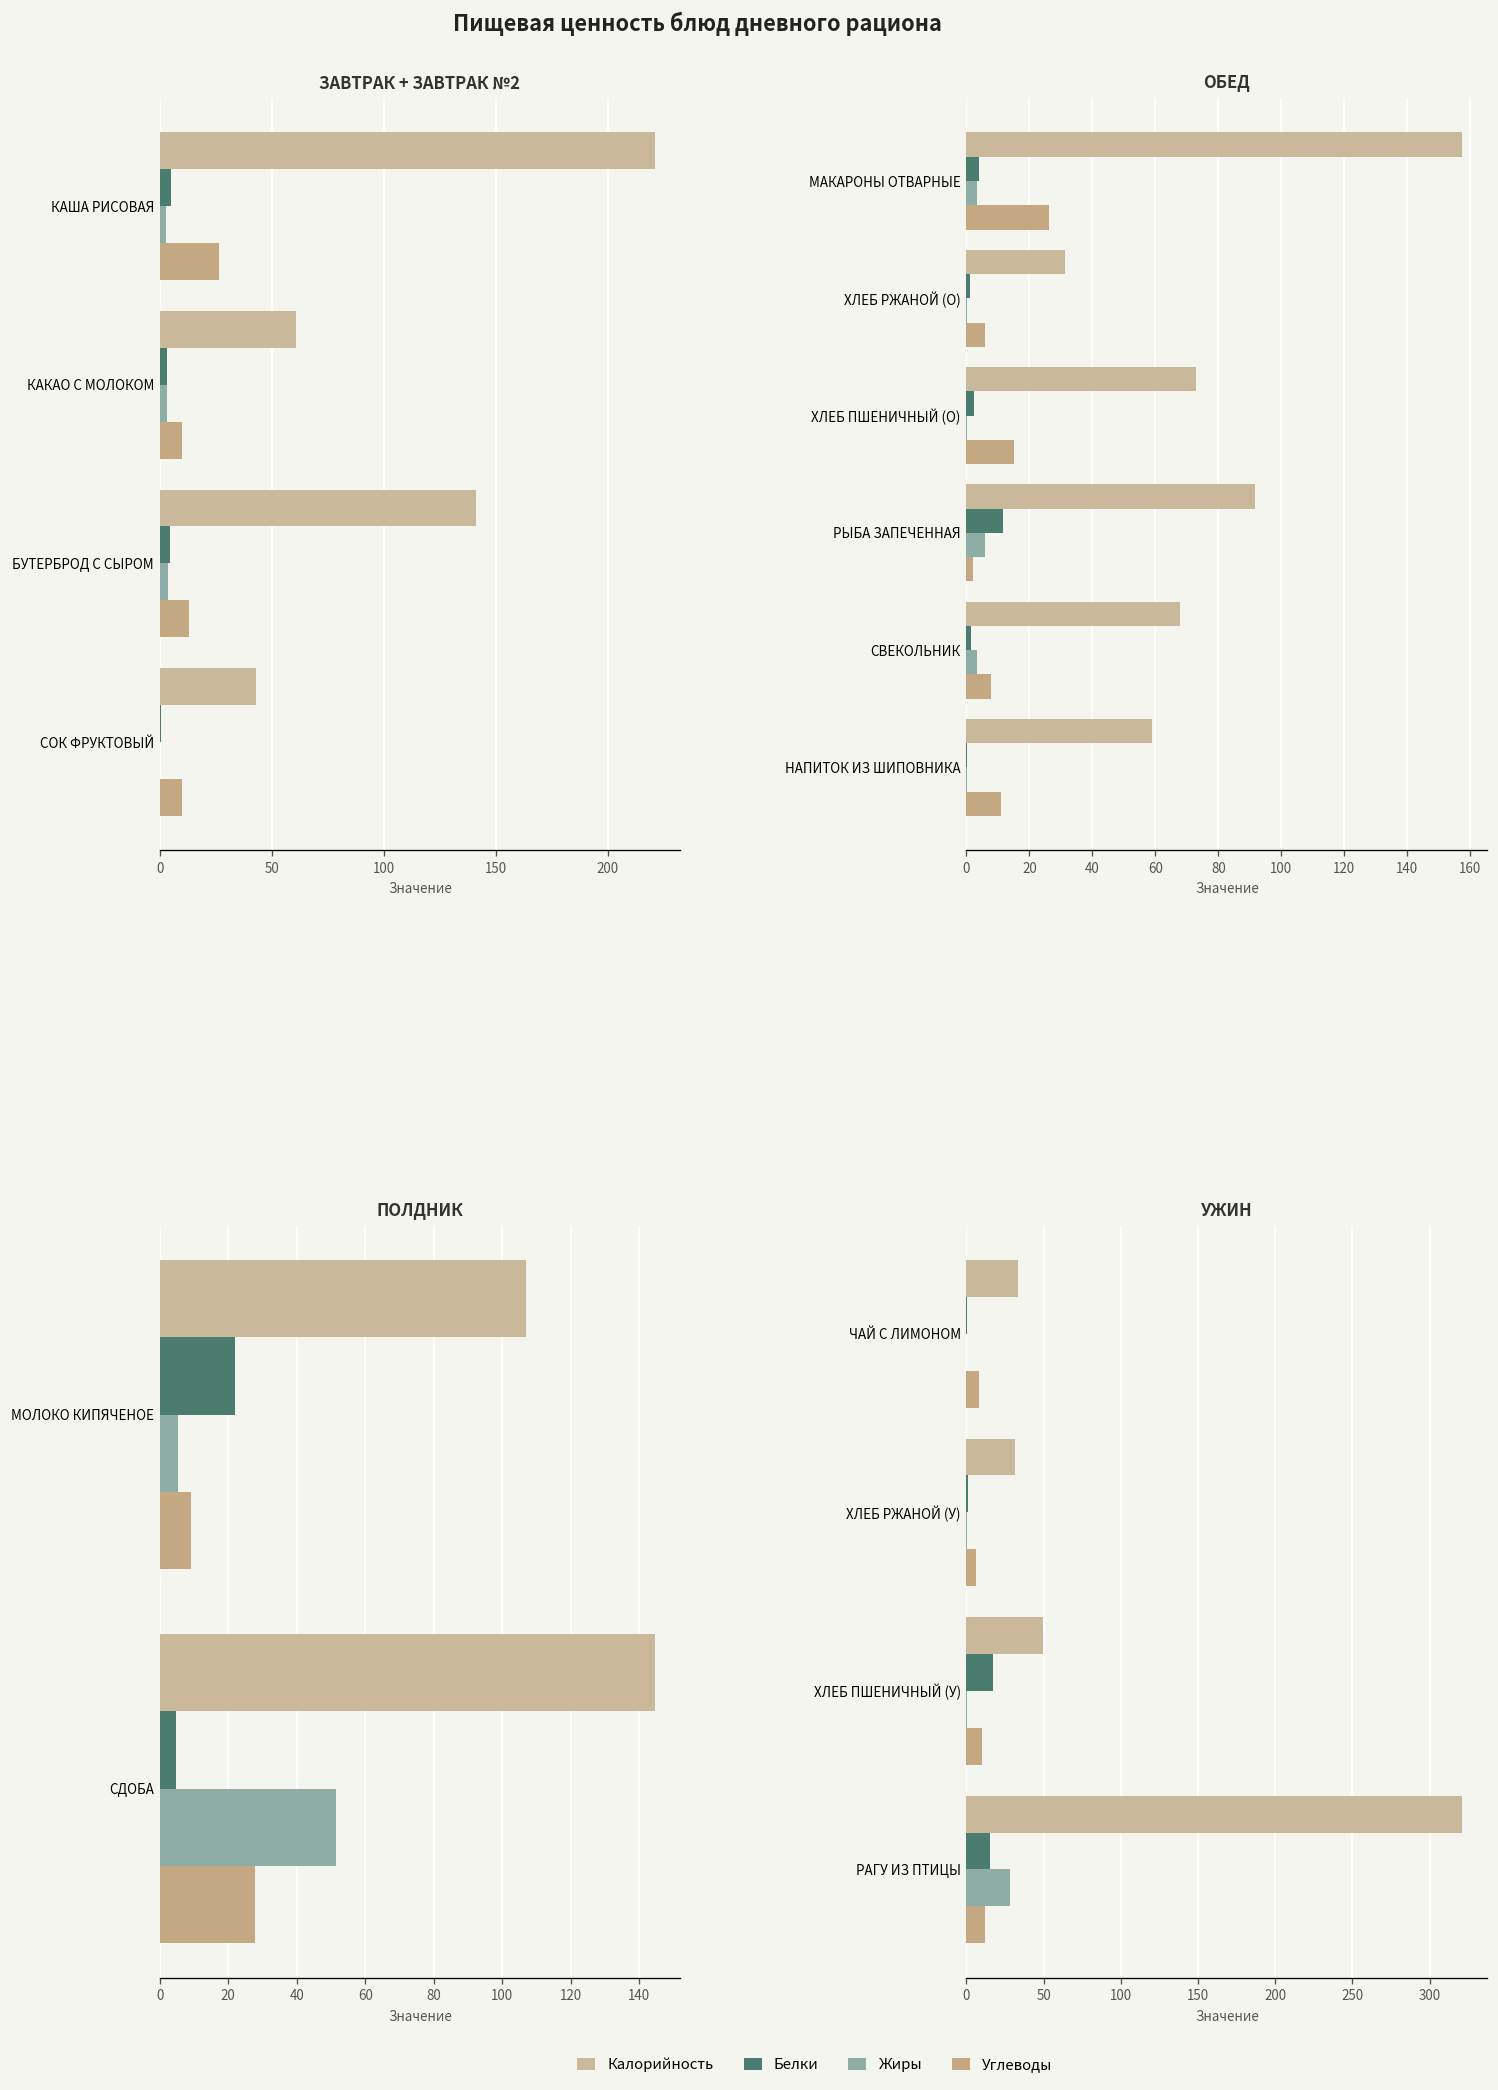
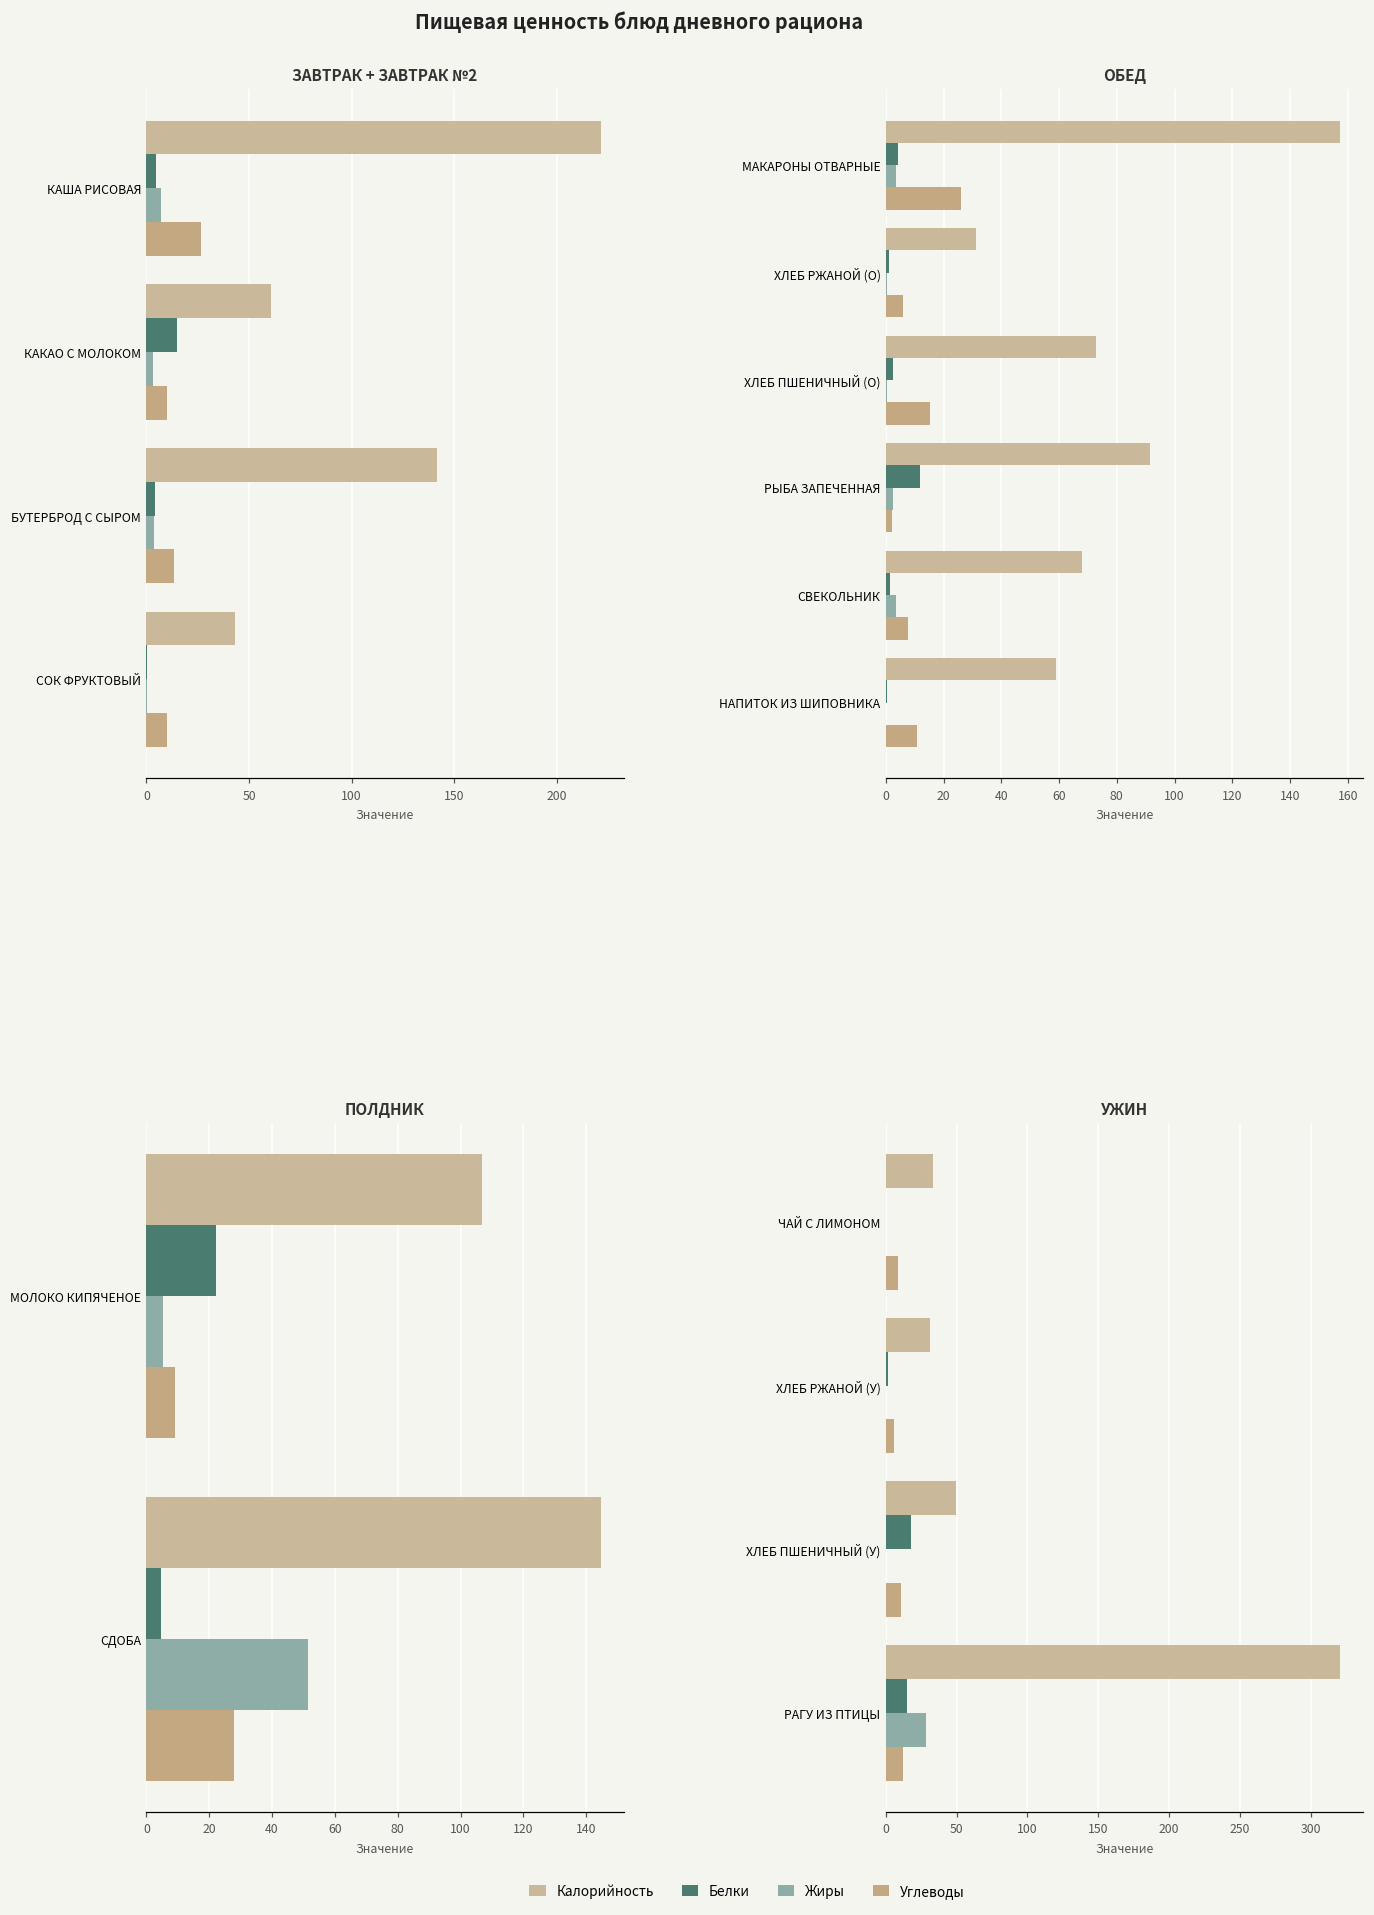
  {
    "ЗАВТРАК + ЗАВТРАК №2": {
      "Белки": {
        "КАША РИСОВАЯ": 5,
-       "КАКАО С МОЛОКОМ": 3,
+       "КАКАО С МОЛОКОМ": 15,
        "БУТЕРБРОД С СЫРОМ": 4
      },
      "Жиры": {
-       "КАША РИСОВАЯ": 3,
+       "КАША РИСОВАЯ": 7,
        "КАКАО С МОЛОКОМ": 3,
        "БУТЕРБРОД С СЫРОМ": 4
      }
    },
    "ОБЕД": {
      "Белки": {
        "МАКАРОНЫ ОТВАРНЫЕ": 4,
        "ХЛЕБ РЖАНОЙ (О)": 1,
        "ХЛЕБ ПШЕНИЧНЫЙ (О)": 2,
        "РЫБА ЗАПЕЧЕННАЯ": 12,
        "СВЕКОЛЬНИК": 1
      },
      "Жиры": {
        "МАКАРОНЫ ОТВАРНЫЕ": 3,
-       "РЫБА ЗАПЕЧЕННАЯ": 6,
+       "РЫБА ЗАПЕЧЕННАЯ": 2,
        "СВЕКОЛЬНИК": 3
      }
    },
    "ПОЛДНИК": {
      "Белки": {
        "МОЛОКО КИПЯЧЕНОЕ": 22,
        "СДОБА": 5
      },
      "Жиры": {
        "МОЛОКО КИПЯЧЕНОЕ": 5,
        "СДОБА": 52
      }
    },
    "УЖИН": {
      "Белки": {
        "ХЛЕБ ПШЕНИЧНЫЙ (У)": 17,
        "РАГУ ИЗ ПТИЦЫ": 15
      },
      "Жиры": {
        "РАГУ ИЗ ПТИЦЫ": 28
      }
    }
  }
